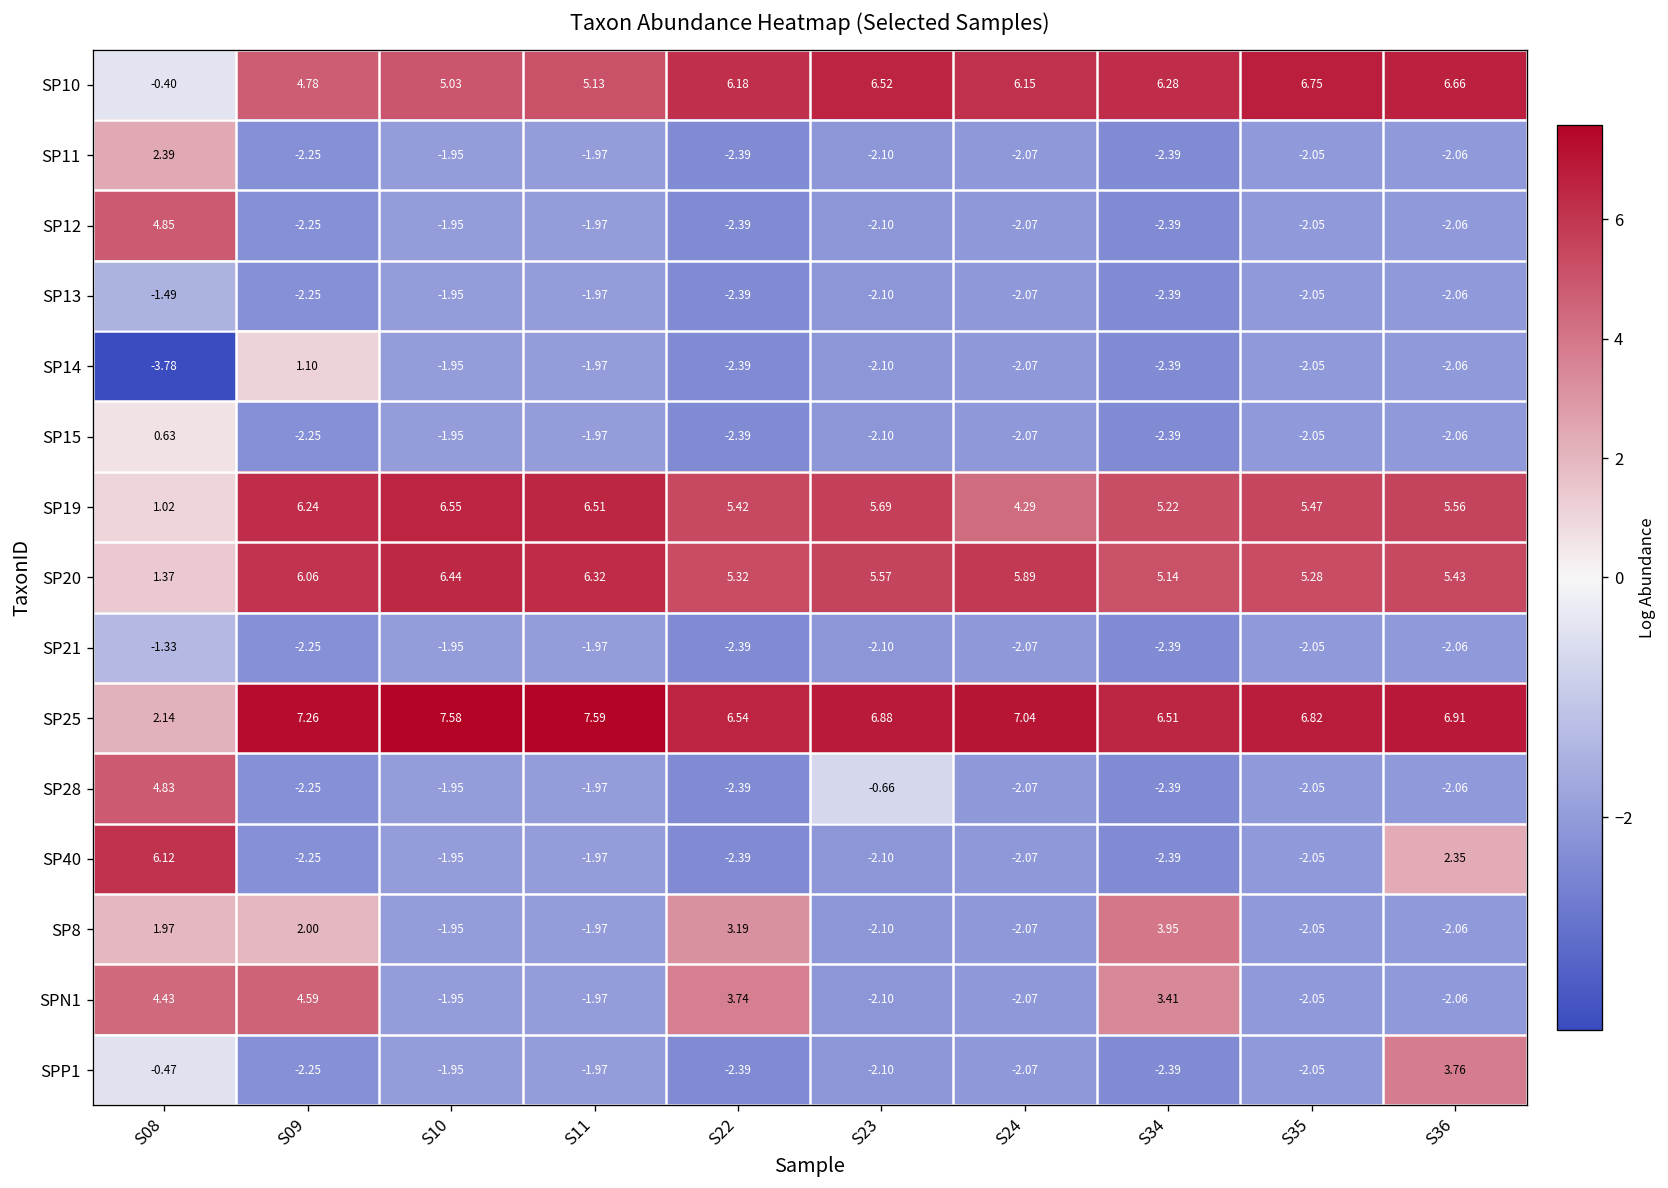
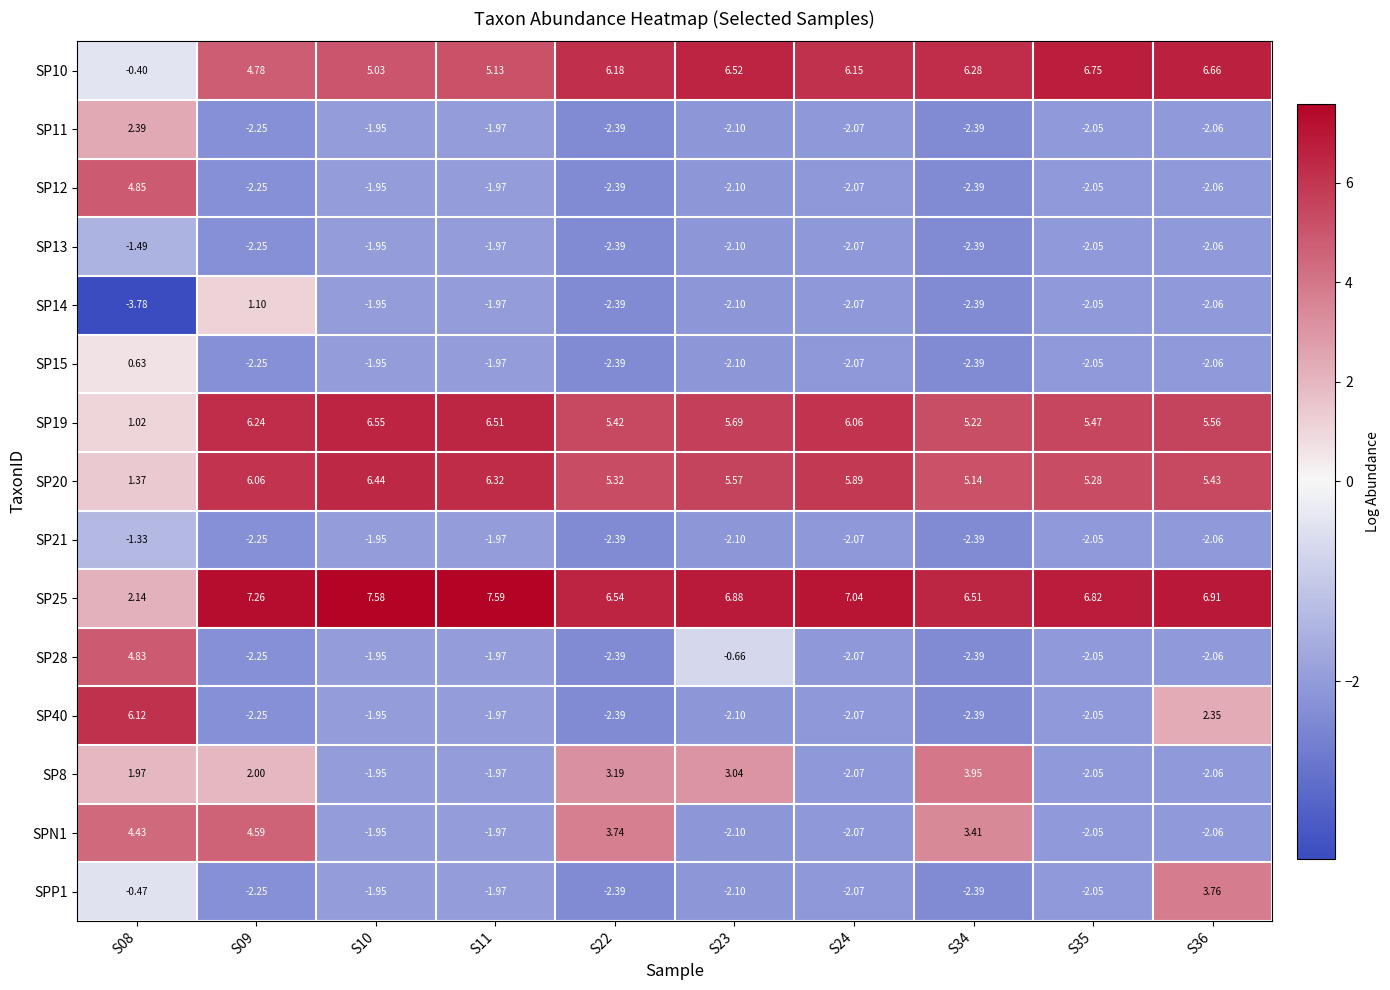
  {
    "SP10": {
      "S08": -0.40,
      "S09": 4.78,
      "S10": 5.03,
      "S11": 5.13,
      "S22": 6.18,
      "S23": 6.52,
      "S24": 6.15,
      "S34": 6.28,
      "S35": 6.75,
      "S36": 6.66
    },
    "SP11": {
      "S08": 2.39,
      "S09": -2.25,
      "S10": -1.95,
      "S11": -1.97,
      "S22": -2.39,
      "S23": -2.10,
      "S24": -2.07,
      "S34": -2.39,
      "S35": -2.05,
      "S36": -2.06
    },
    "SP12": {
      "S08": 4.85,
      "S09": -2.25,
      "S10": -1.95,
      "S11": -1.97,
      "S22": -2.39,
      "S23": -2.10,
      "S24": -2.07,
      "S34": -2.39,
      "S35": -2.05,
      "S36": -2.06
    },
    "SP13": {
      "S08": -1.49,
      "S09": -2.25,
      "S10": -1.95,
      "S11": -1.97,
      "S22": -2.39,
      "S23": -2.10,
      "S24": -2.07,
      "S34": -2.39,
      "S35": -2.05,
      "S36": -2.06
    },
    "SP14": {
      "S08": -3.78,
      "S09": 1.10,
      "S10": -1.95,
      "S11": -1.97,
      "S22": -2.39,
      "S23": -2.10,
      "S24": -2.07,
      "S34": -2.39,
      "S35": -2.05,
      "S36": -2.06
    },
    "SP15": {
      "S08": 0.63,
      "S09": -2.25,
      "S10": -1.95,
      "S11": -1.97,
      "S22": -2.39,
      "S23": -2.10,
      "S24": -2.07,
      "S34": -2.39,
      "S35": -2.05,
      "S36": -2.06
    },
    "SP19": {
      "S08": 1.02,
      "S09": 6.24,
      "S10": 6.55,
      "S11": 6.51,
      "S22": 5.42,
      "S23": 5.69,
-     "S24": 4.29,
+     "S24": 6.06,
      "S34": 5.22,
      "S35": 5.47,
      "S36": 5.56
    },
    "SP20": {
      "S08": 1.37,
      "S09": 6.06,
      "S10": 6.44,
      "S11": 6.32,
      "S22": 5.32,
      "S23": 5.57,
      "S24": 5.89,
      "S34": 5.14,
      "S35": 5.28,
      "S36": 5.43
    },
    "SP21": {
      "S08": -1.33,
      "S09": -2.25,
      "S10": -1.95,
      "S11": -1.97,
      "S22": -2.39,
      "S23": -2.10,
      "S24": -2.07,
      "S34": -2.39,
      "S35": -2.05,
      "S36": -2.06
    },
    "SP25": {
      "S08": 2.14,
      "S09": 7.26,
      "S10": 7.58,
      "S11": 7.59,
      "S22": 6.54,
      "S23": 6.88,
      "S24": 7.04,
      "S34": 6.51,
      "S35": 6.82,
      "S36": 6.91
    },
    "SP28": {
      "S08": 4.83,
      "S09": -2.25,
      "S10": -1.95,
      "S11": -1.97,
      "S22": -2.39,
      "S23": -0.66,
      "S24": -2.07,
      "S34": -2.39,
      "S35": -2.05,
      "S36": -2.06
    },
    "SP40": {
      "S08": 6.12,
      "S09": -2.25,
      "S10": -1.95,
      "S11": -1.97,
      "S22": -2.39,
      "S23": -2.10,
      "S24": -2.07,
      "S34": -2.39,
      "S35": -2.05,
      "S36": 2.35
    },
    "SP8": {
      "S08": 1.97,
      "S09": 2.00,
      "S10": -1.95,
      "S11": -1.97,
      "S22": 3.19,
-     "S23": -2.10,
+     "S23": 3.04,
      "S24": -2.07,
      "S34": 3.95,
      "S35": -2.05,
      "S36": -2.06
    },
    "SPN1": {
      "S08": 4.43,
      "S09": 4.59,
      "S10": -1.95,
      "S11": -1.97,
      "S22": 3.74,
      "S23": -2.10,
      "S24": -2.07,
      "S34": 3.41,
      "S35": -2.05,
      "S36": -2.06
    },
    "SPP1": {
      "S08": -0.47,
      "S09": -2.25,
      "S10": -1.95,
      "S11": -1.97,
      "S22": -2.39,
      "S23": -2.10,
      "S24": -2.07,
      "S34": -2.39,
      "S35": -2.05,
      "S36": 3.76
    }
  }
